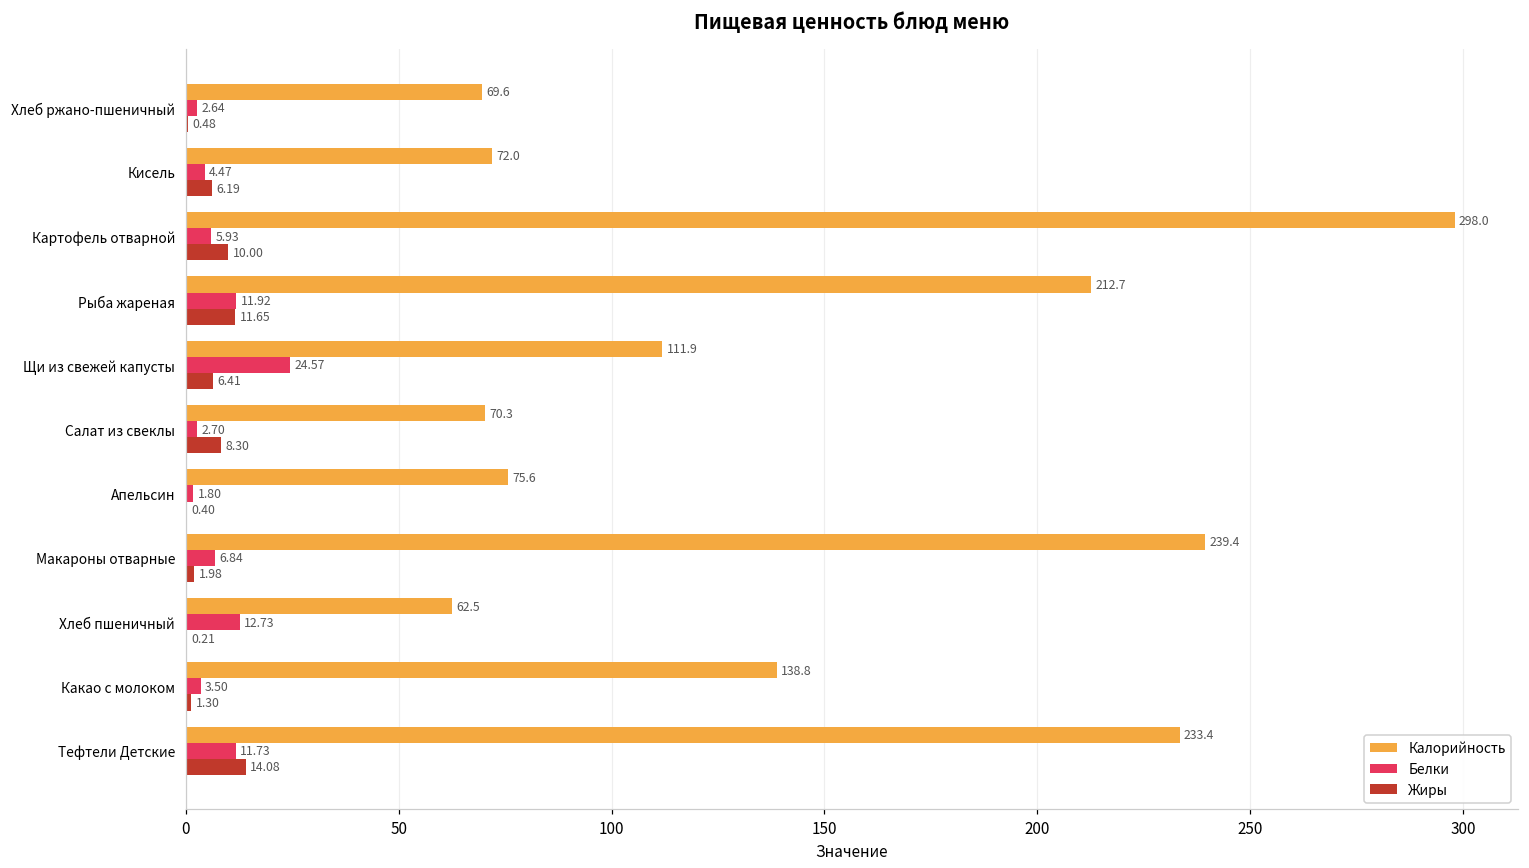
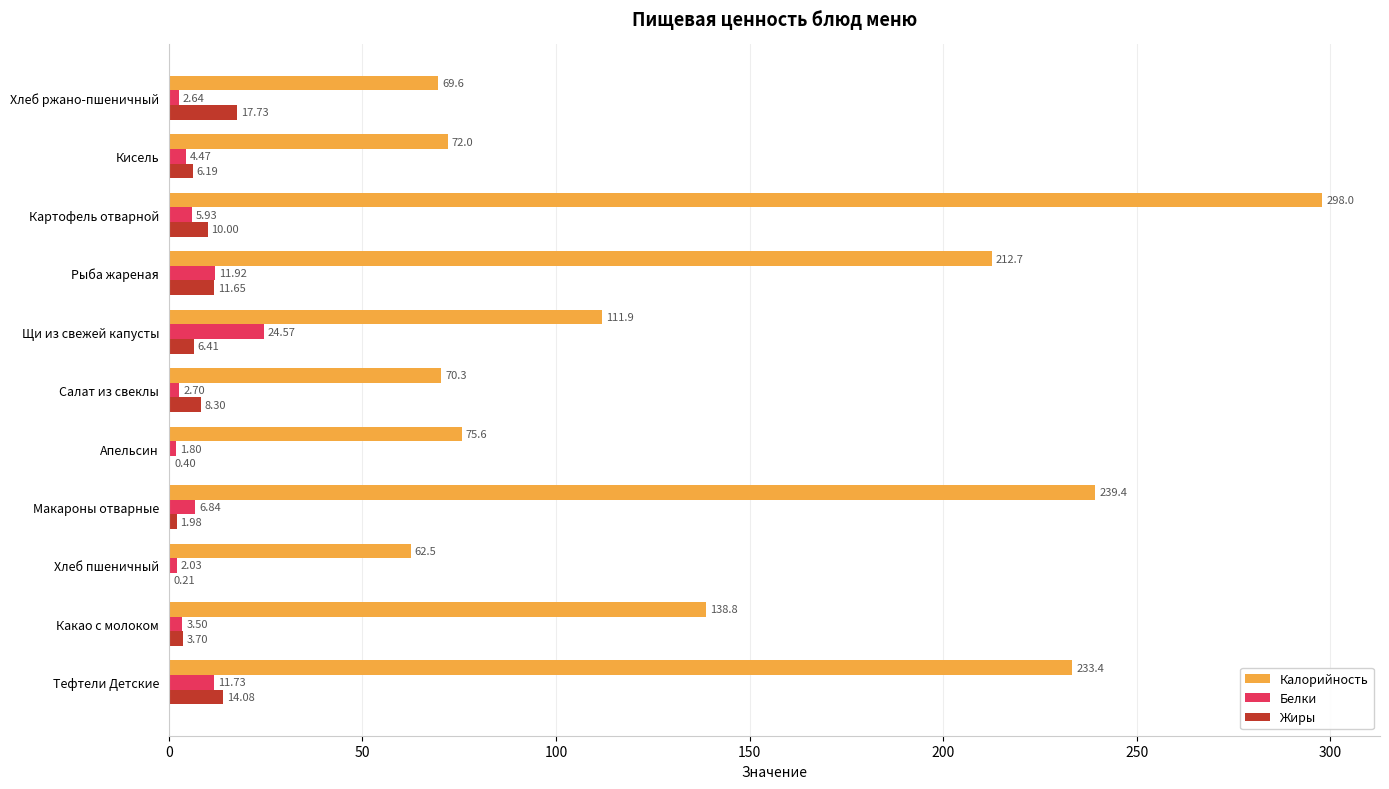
  {
    "Калорийность": {
      "Хлеб ржано-пшеничный": 69.6,
      "Кисель": 72.0,
      "Картофель отварной": 298.0,
      "Рыба жареная": 212.7,
      "Щи из свежей капусты": 111.9,
      "Салат из свеклы": 70.3,
      "Апельсин": 75.6,
      "Макароны отварные": 239.4,
      "Хлеб пшеничный": 62.5,
      "Какао с молоком": 138.8,
      "Тефтели Детские": 233.4
    },
    "Белки": {
      "Хлеб ржано-пшеничный": 2.64,
      "Кисель": 4.47,
      "Картофель отварной": 5.93,
      "Рыба жареная": 11.92,
      "Щи из свежей капусты": 24.57,
      "Салат из свеклы": 2.70,
      "Апельсин": 1.80,
      "Макароны отварные": 6.84,
-     "Хлеб пшеничный": 12.73,
+     "Хлеб пшеничный": 2.03,
      "Какао с молоком": 3.50,
      "Тефтели Детские": 11.73
    },
    "Жиры": {
-     "Хлеб ржано-пшеничный": 0.48,
+     "Хлеб ржано-пшеничный": 17.73,
      "Кисель": 6.19,
      "Картофель отварной": 10.00,
      "Рыба жареная": 11.65,
      "Щи из свежей капусты": 6.41,
      "Салат из свеклы": 8.30,
      "Апельсин": 0.40,
      "Макароны отварные": 1.98,
      "Хлеб пшеничный": 0.21,
-     "Какао с молоком": 1.30,
+     "Какао с молоком": 3.70,
      "Тефтели Детские": 14.08
    }
  }
